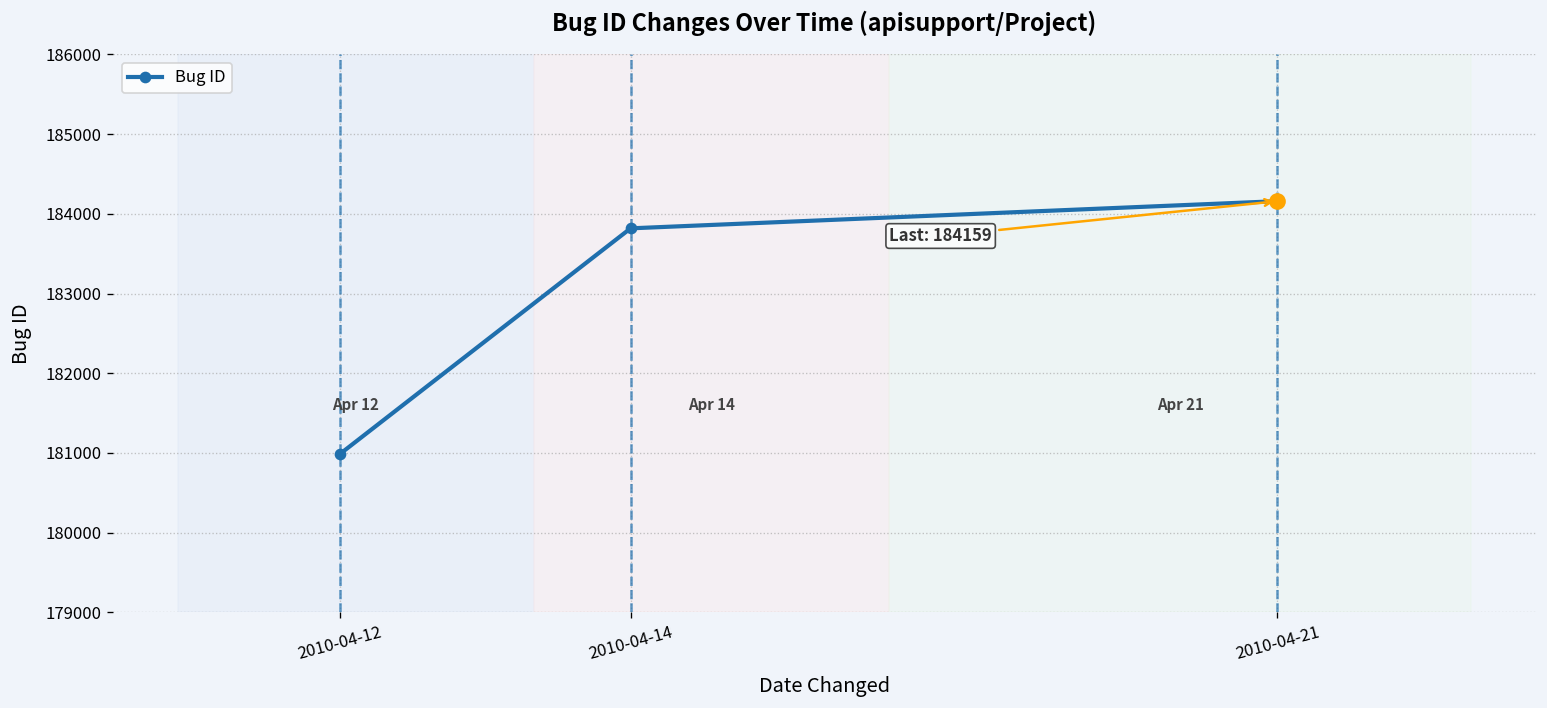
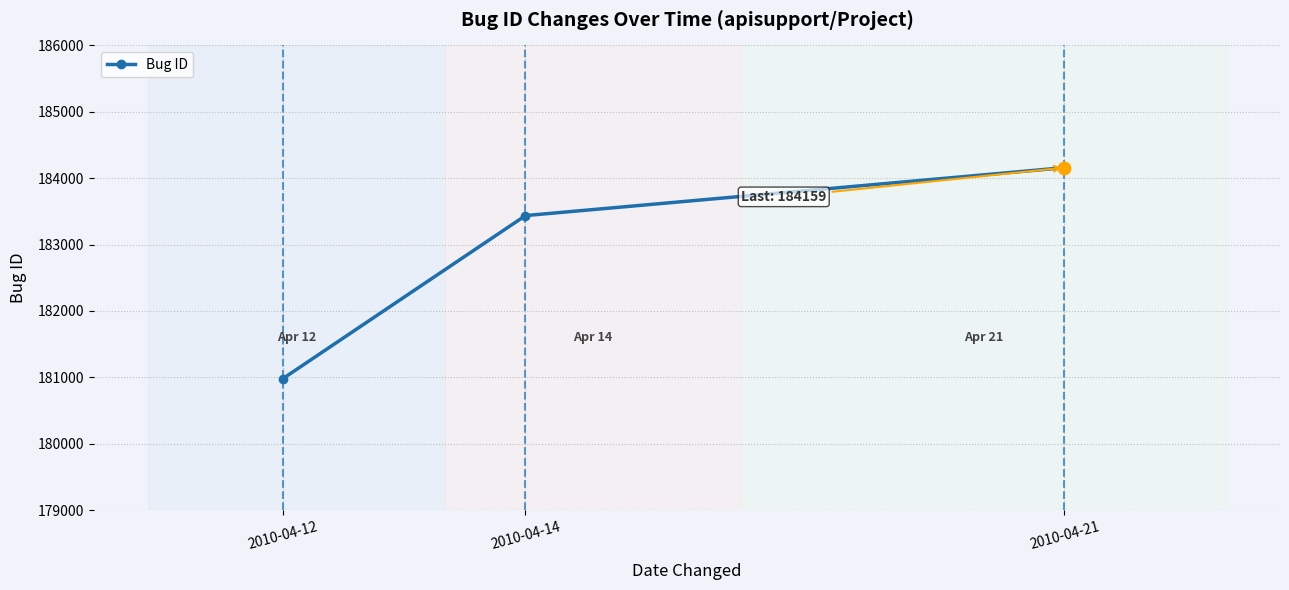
  {
    "Bug ID": {
      "2010-04-12": 181000,
-     "2010-04-14": 183800
+     "2010-04-14": 183400
    }
  }
